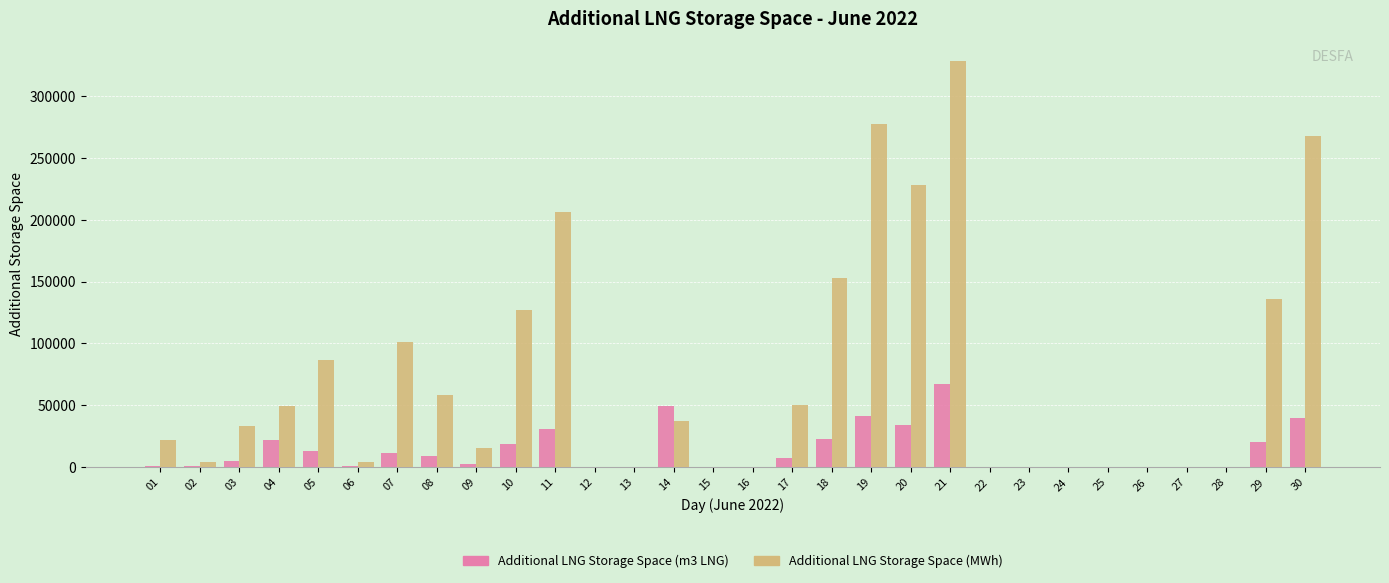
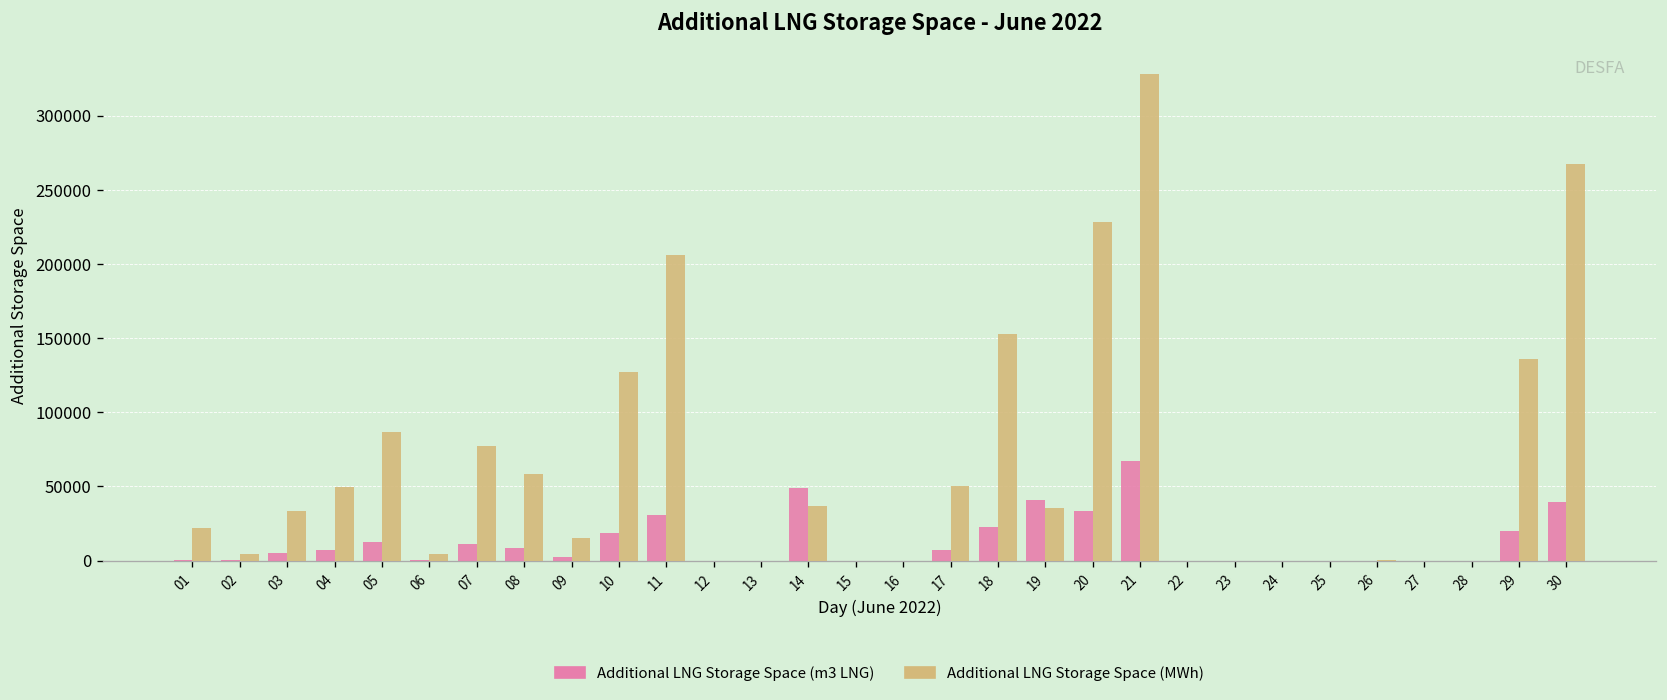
  {
    "Additional LNG Storage Space (m3 LNG)": {
      "03": 5000,
-     "04": 22000,
+     "04": 7000,
      "05": 13000,
      "07": 11000,
      "08": 9000,
      "09": 2000,
      "10": 19000,
      "11": 30000,
      "12": 0,
      "13": 0,
      "14": 49000,
      "15": 0,
      "16": 0,
      "17": 7000,
      "18": 23000,
      "19": 41000,
      "20": 34000,
      "21": 67000,
      "22": 0,
      "23": 0,
      "24": 0,
      "25": 0,
      "27": 0,
      "28": 0,
      "29": 20000,
      "30": 40000
    },
    "Additional LNG Storage Space (MWh)": {
      "01": 22000,
      "02": 4000,
      "03": 33000,
      "04": 50000,
      "05": 87000,
      "06": 4000,
-     "07": 101000,
+     "07": 77000,
      "08": 58000,
      "09": 15000,
      "10": 127000,
      "11": 206000,
      "12": 0,
      "13": 0,
      "14": 37000,
      "15": 0,
      "16": 0,
      "17": 50000,
      "18": 153000,
-     "19": 277000,
+     "19": 35000,
      "20": 229000,
      "21": 328000,
      "22": 0,
      "23": 0,
      "24": 0,
      "25": 0,
      "27": 0,
      "28": 0,
      "29": 136000,
      "30": 268000
    }
  }
